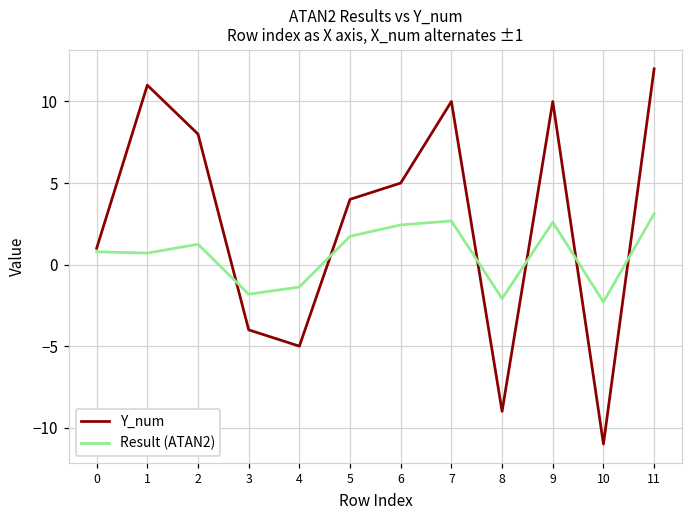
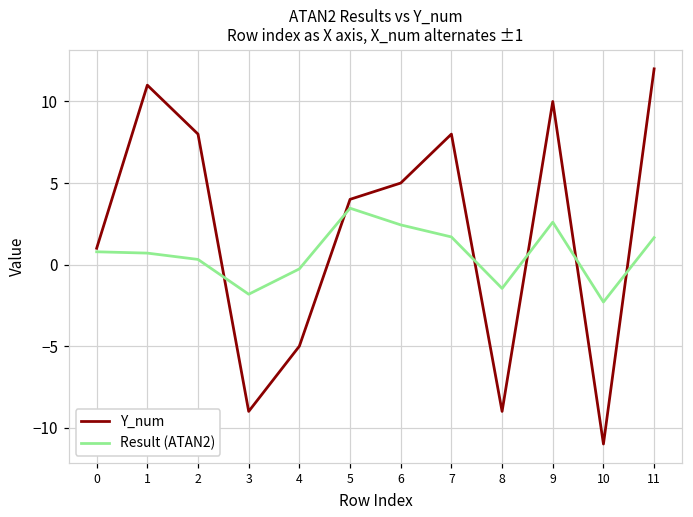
  {
    "Y_num": {
      "0": 1,
      "1": 11,
      "2": 8,
-     "3": -4,
+     "3": -9,
      "4": -5,
      "5": 4,
      "6": 5,
-     "7": 10,
+     "7": 8,
      "8": -9,
      "9": 10,
      "10": -11,
      "11": 12
    },
    "Result (ATAN2)": {
      "0": 0.8,
      "1": 0.7,
-     "2": 1.2,
+     "2": 0.3,
      "3": -1.8,
-     "4": -1.4,
-     "5": 1.7,
+     "4": -0.3,
+     "5": 3.5,
      "6": 2.4,
-     "7": 2.7,
-     "8": -2.1,
+     "7": 1.7,
+     "8": -1.5,
      "9": 2.6,
      "10": -2.3,
-     "11": 3.1
+     "11": 1.7
    }
  }
